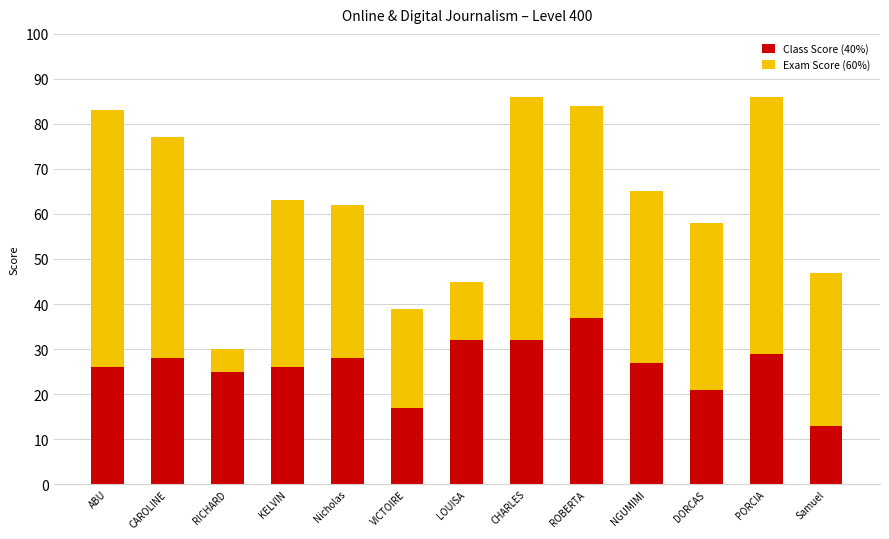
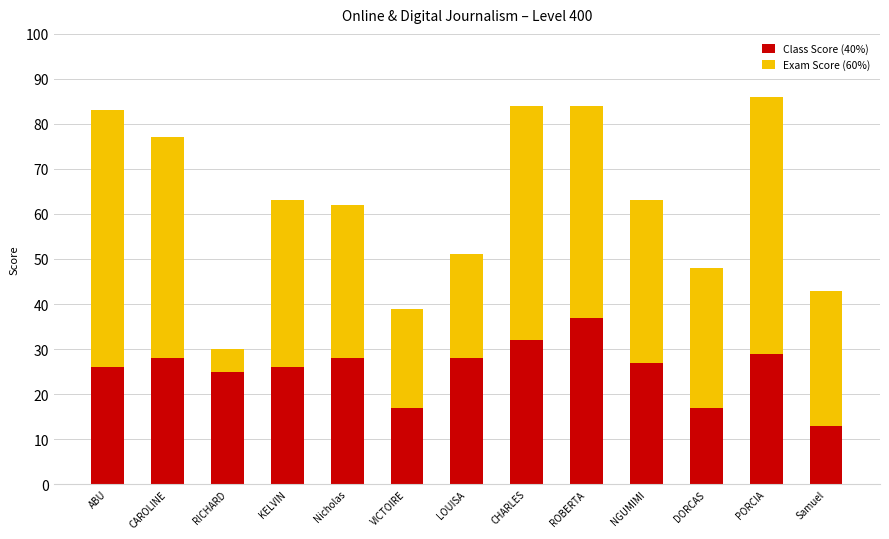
  {
    "Class Score (40%)": {
      "ABU": 26,
      "CAROLINE": 28,
      "RICHARD": 25,
      "KELVIN": 26,
      "Nicholas": 28,
      "VICTOIRE": 17,
-     "LOUISA": 32,
+     "LOUISA": 28,
      "CHARLES": 32,
      "ROBERTA": 37,
      "NGUMIMI": 27,
-     "DORCAS": 21,
+     "DORCAS": 17,
      "PORCIA": 29,
      "Samuel": 13
    },
    "Exam Score (60%)": {
      "ABU": 57,
      "CAROLINE": 49,
      "RICHARD": 5,
      "KELVIN": 37,
      "Nicholas": 34,
      "VICTOIRE": 22,
-     "LOUISA": 13,
-     "CHARLES": 54,
+     "LOUISA": 23,
+     "CHARLES": 52,
      "ROBERTA": 47,
-     "NGUMIMI": 38,
-     "DORCAS": 37,
+     "NGUMIMI": 36,
+     "DORCAS": 31,
      "PORCIA": 57,
-     "Samuel": 34
+     "Samuel": 30
    }
  }
